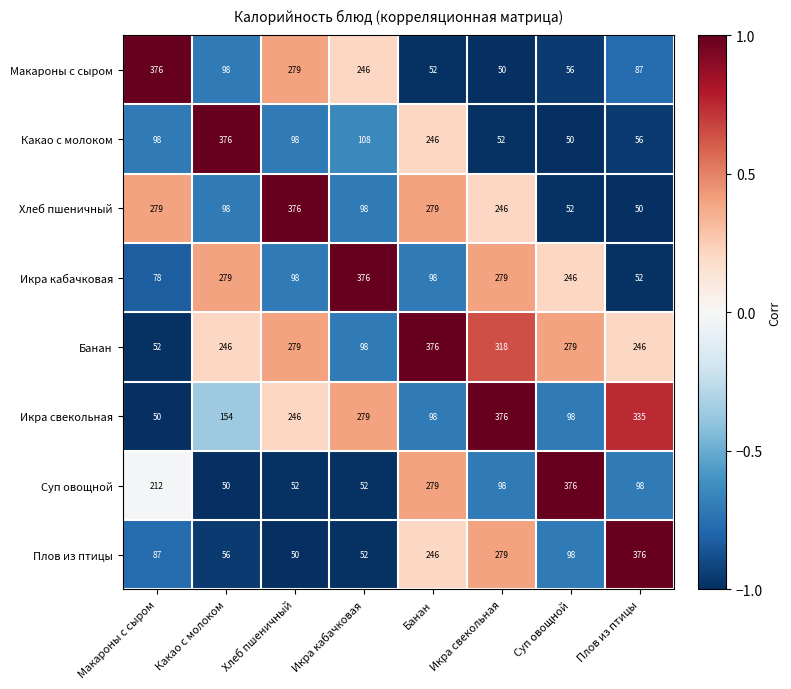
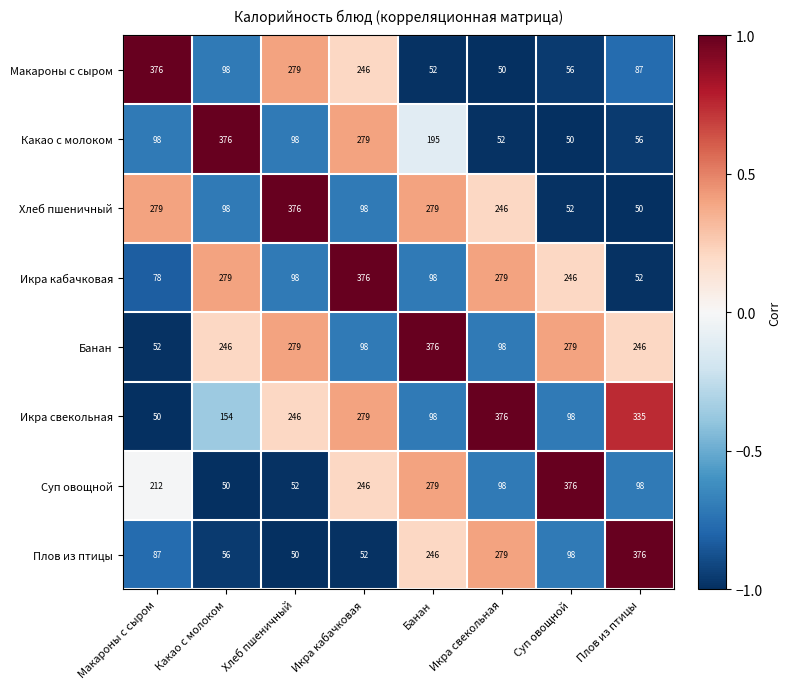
  {
    "Макароны с сыром": {
      "Макароны с сыром": 376,
      "Какао с молоком": 98,
      "Хлеб пшеничный": 279,
      "Икра кабачковая": 246,
      "Банан": 52,
      "Икра свекольная": 50,
      "Суп овощной": 56,
      "Плов из птицы": 87
    },
    "Какао с молоком": {
      "Макароны с сыром": 98,
      "Какао с молоком": 376,
      "Хлеб пшеничный": 98,
-     "Икра кабачковая": 108,
-     "Банан": 246,
+     "Икра кабачковая": 279,
+     "Банан": 195,
      "Икра свекольная": 52,
      "Суп овощной": 50,
      "Плов из птицы": 56
    },
    "Хлеб пшеничный": {
      "Макароны с сыром": 279,
      "Какао с молоком": 98,
      "Хлеб пшеничный": 376,
      "Икра кабачковая": 98,
      "Банан": 279,
      "Икра свекольная": 246,
      "Суп овощной": 52,
      "Плов из птицы": 50
    },
    "Икра кабачковая": {
      "Макароны с сыром": 78,
      "Какао с молоком": 279,
      "Хлеб пшеничный": 98,
      "Икра кабачковая": 376,
      "Банан": 98,
      "Икра свекольная": 279,
      "Суп овощной": 246,
      "Плов из птицы": 52
    },
    "Банан": {
      "Макароны с сыром": 52,
      "Какао с молоком": 246,
      "Хлеб пшеничный": 279,
      "Икра кабачковая": 98,
      "Банан": 376,
-     "Икра свекольная": 318,
+     "Икра свекольная": 98,
      "Суп овощной": 279,
      "Плов из птицы": 246
    },
    "Икра свекольная": {
      "Макароны с сыром": 50,
      "Какао с молоком": 154,
      "Хлеб пшеничный": 246,
      "Икра кабачковая": 279,
      "Банан": 98,
      "Икра свекольная": 376,
      "Суп овощной": 98,
      "Плов из птицы": 335
    },
    "Суп овощной": {
      "Макароны с сыром": 212,
      "Какао с молоком": 50,
      "Хлеб пшеничный": 52,
-     "Икра кабачковая": 52,
+     "Икра кабачковая": 246,
      "Банан": 279,
      "Икра свекольная": 98,
      "Суп овощной": 376,
      "Плов из птицы": 98
    },
    "Плов из птицы": {
      "Макароны с сыром": 87,
      "Какао с молоком": 56,
      "Хлеб пшеничный": 50,
      "Икра кабачковая": 52,
      "Банан": 246,
      "Икра свекольная": 279,
      "Суп овощной": 98,
      "Плов из птицы": 376
    }
  }
